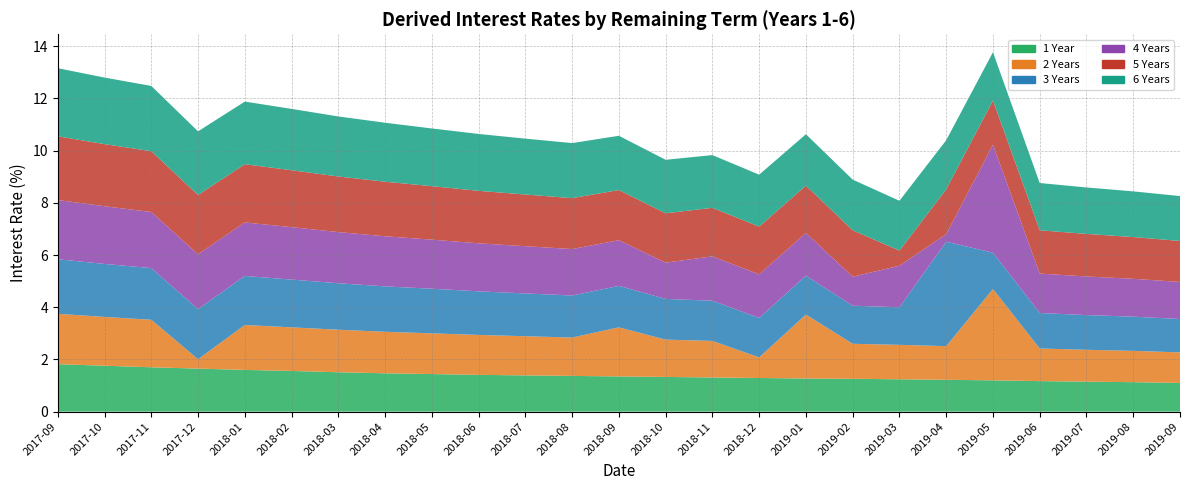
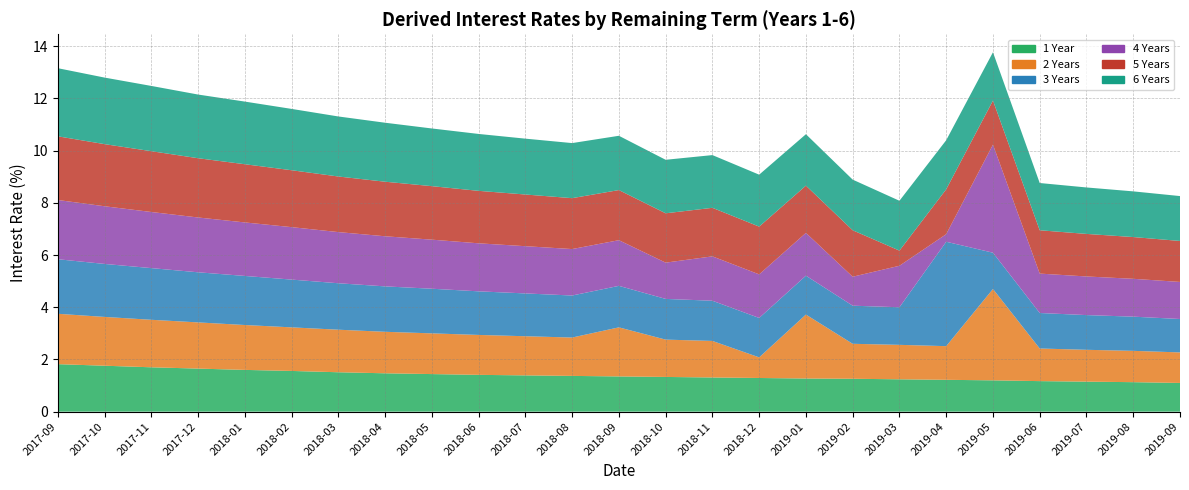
  {
    "2 Years": {
      "2017-09": 1.9,
      "2017-10": 1.9,
      "2017-11": 1.8,
-     "2017-12": 0.4,
+     "2017-12": 1.8,
      "2018-01": 1.7,
      "2018-02": 1.7,
      "2018-03": 1.6,
      "2018-04": 1.6,
      "2018-05": 1.6,
      "2018-06": 1.5,
      "2018-07": 1.5,
      "2018-08": 1.5,
      "2018-09": 1.9,
      "2018-10": 1.4,
      "2018-11": 1.4,
      "2018-12": 0.8,
      "2019-01": 2.5,
      "2019-02": 1.3,
      "2019-03": 1.3,
      "2019-04": 1.3,
      "2019-05": 3.5,
      "2019-06": 1.3,
      "2019-07": 1.2,
      "2019-08": 1.2,
      "2019-09": 1.2
    },
    "3 Years": {
      "2017-09": 2.1,
      "2017-10": 2.0,
      "2017-11": 2.0,
      "2017-12": 1.9,
      "2018-01": 1.9,
      "2018-02": 1.8,
      "2018-03": 1.8,
      "2018-04": 1.7,
      "2018-05": 1.7,
      "2018-06": 1.7,
      "2018-07": 1.6,
      "2018-08": 1.6,
      "2018-09": 1.6,
      "2018-10": 1.6,
      "2018-11": 1.5,
      "2018-12": 1.5,
      "2019-01": 1.5,
      "2019-02": 1.5,
      "2019-03": 1.4,
      "2019-04": 4.0,
      "2019-05": 1.4,
      "2019-06": 1.4,
      "2019-07": 1.3,
      "2019-08": 1.3,
      "2019-09": 1.3
    },
    "4 Years": {
      "2017-09": 2.3,
      "2017-10": 2.2,
      "2017-11": 2.2,
      "2017-12": 2.1,
      "2018-01": 2.1,
      "2018-02": 2.0,
      "2018-03": 2.0,
      "2018-04": 1.9,
      "2018-05": 1.9,
      "2018-06": 1.8,
      "2018-07": 1.8,
      "2018-08": 1.8,
      "2018-09": 1.8,
      "2018-10": 1.4,
      "2018-11": 1.7,
      "2018-12": 1.7,
      "2019-01": 1.6,
      "2019-02": 1.1,
      "2019-03": 1.6,
      "2019-04": 0.3,
      "2019-05": 4.1,
      "2019-06": 1.5,
      "2019-07": 1.5,
      "2019-08": 1.4,
      "2019-09": 1.4
    },
    "5 Years": {
      "2017-09": 2.4,
      "2017-10": 2.4,
      "2017-11": 2.3,
      "2017-12": 2.3,
      "2018-01": 2.2,
      "2018-02": 2.2,
      "2018-03": 2.1,
      "2018-04": 2.1,
      "2018-05": 2.1,
      "2018-06": 2.0,
      "2018-07": 2.0,
      "2018-08": 1.9,
      "2018-09": 1.9,
      "2018-10": 1.9,
      "2018-11": 1.9,
      "2018-12": 1.8,
      "2019-01": 1.8,
      "2019-02": 1.8,
      "2019-03": 0.6,
      "2019-04": 1.7,
      "2019-05": 1.7,
      "2019-06": 1.7,
      "2019-07": 1.6,
      "2019-08": 1.6,
      "2019-09": 1.6
    }
  }
